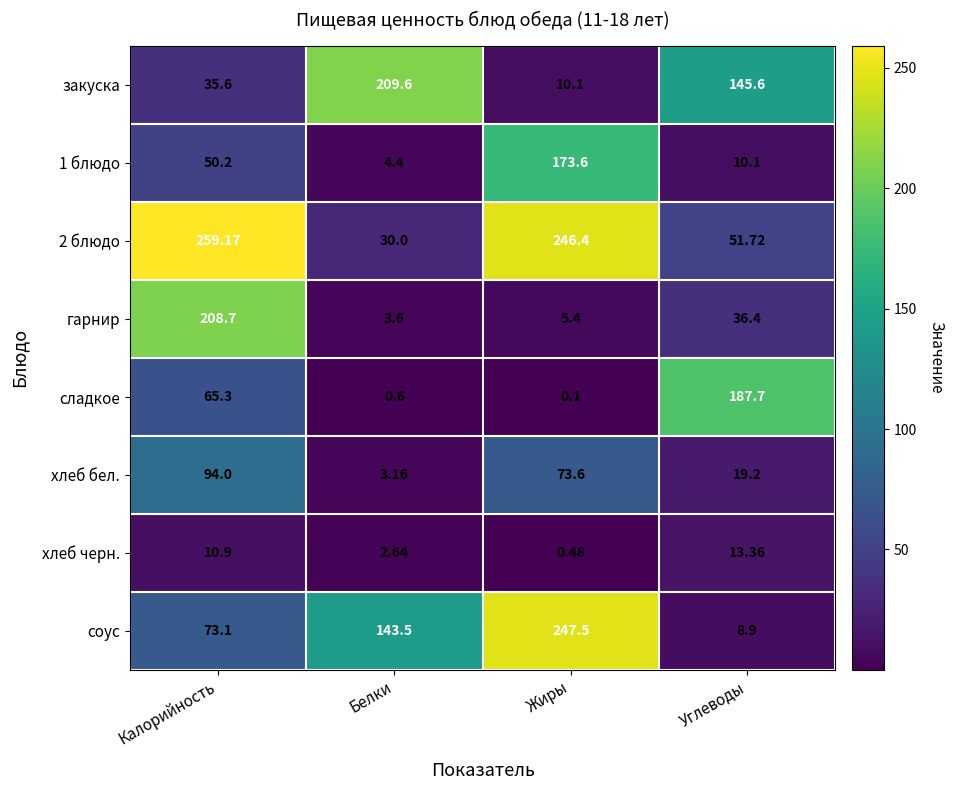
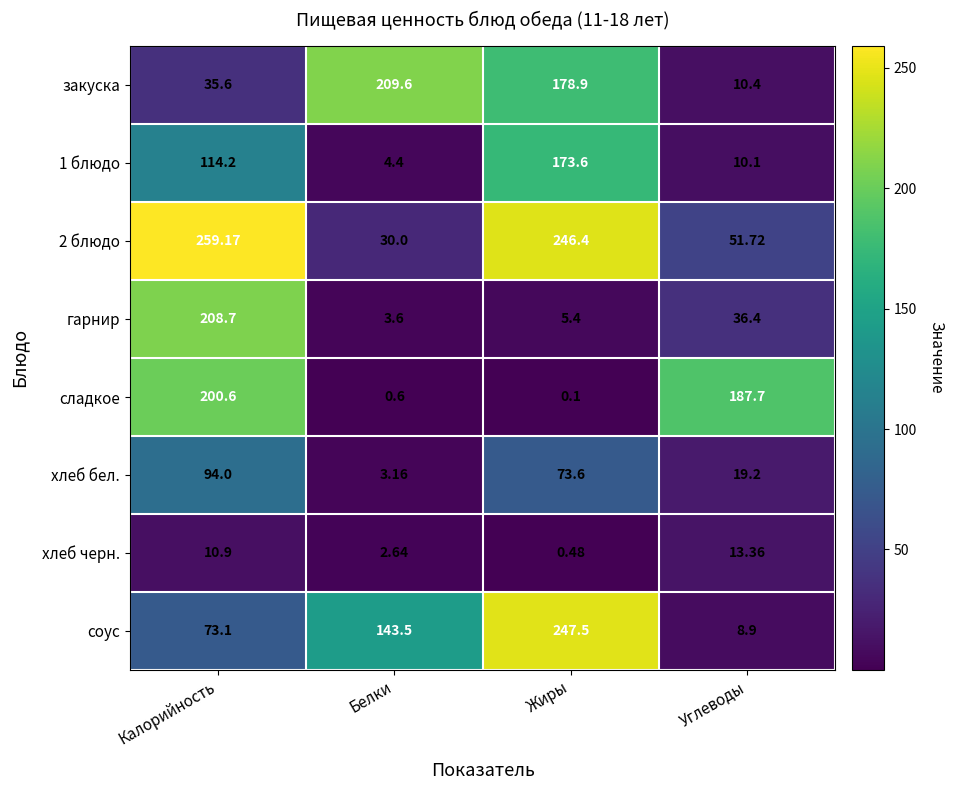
  {
    "закуска": {
      "Калорийность": 35.6,
      "Белки": 209.6,
-     "Жиры": 10.1,
-     "Углеводы": 145.6
+     "Жиры": 178.9,
+     "Углеводы": 10.4
    },
    "1 блюдо": {
-     "Калорийность": 50.2,
+     "Калорийность": 114.2,
      "Белки": 4.4,
      "Жиры": 173.6,
      "Углеводы": 10.1
    },
    "2 блюдо": {
      "Калорийность": 259.17,
      "Белки": 30.0,
      "Жиры": 246.4,
      "Углеводы": 51.72
    },
    "гарнир": {
      "Калорийность": 208.7,
      "Белки": 3.6,
      "Жиры": 5.4,
      "Углеводы": 36.4
    },
    "сладкое": {
-     "Калорийность": 65.3,
+     "Калорийность": 200.6,
      "Белки": 0.6,
      "Жиры": 0.1,
      "Углеводы": 187.7
    },
    "хлеб бел.": {
      "Калорийность": 94.0,
      "Белки": 3.16,
      "Жиры": 73.6,
      "Углеводы": 19.2
    },
    "хлеб черн.": {
      "Калорийность": 10.9,
      "Белки": 2.64,
      "Жиры": 0.48,
      "Углеводы": 13.36
    },
    "соус": {
      "Калорийность": 73.1,
      "Белки": 143.5,
      "Жиры": 247.5,
      "Углеводы": 8.9
    }
  }
